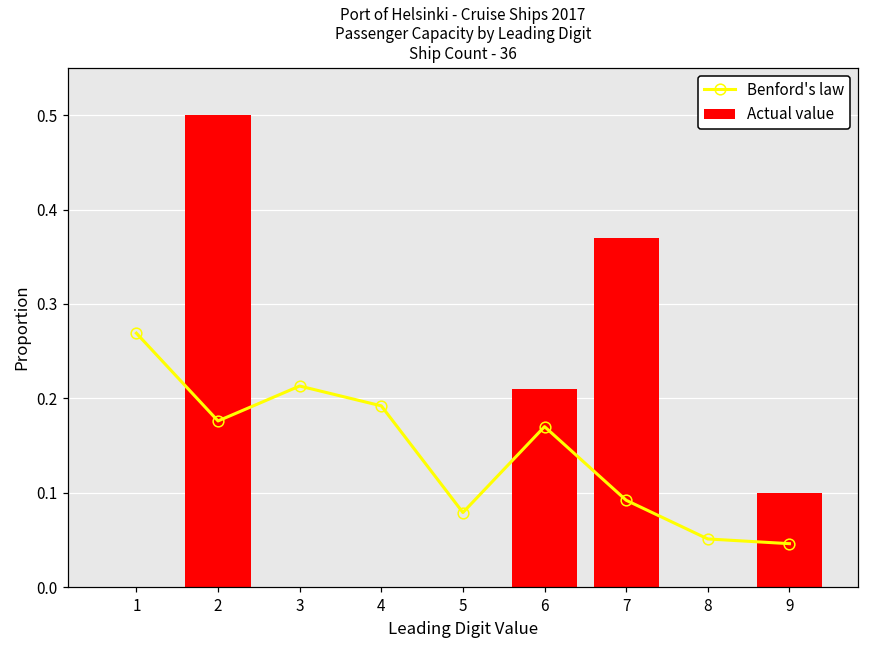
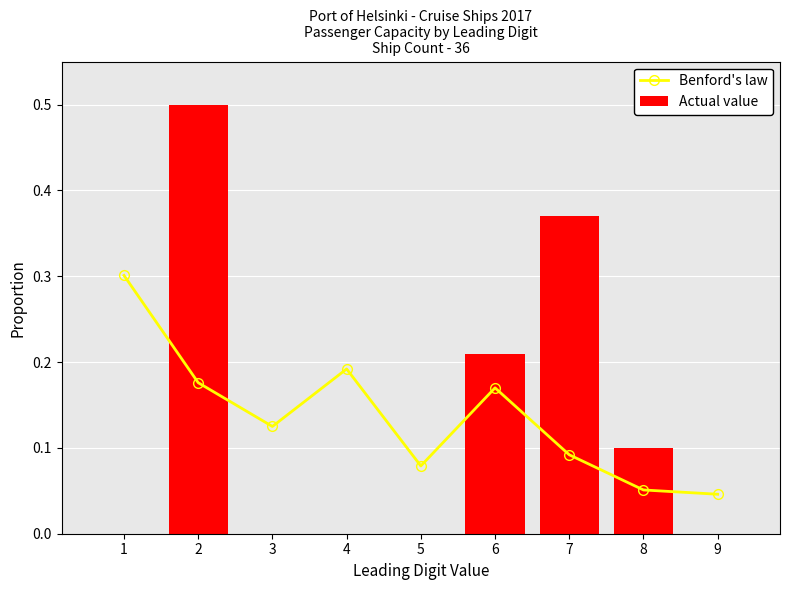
  {
    "Benford's law": {
-     "1": 0.27,
+     "1": 0.30,
      "2": 0.18,
-     "3": 0.21,
+     "3": 0.13,
      "4": 0.19,
      "5": 0.08,
      "6": 0.17,
      "7": 0.09,
      "8": 0.05,
      "9": 0.05
    },
    "Actual value": {
      "1": 0.0,
      "2": 0.5,
      "3": 0.0,
      "4": 0.0,
      "5": 0.0,
      "6": 0.21,
      "7": 0.37,
-     "8": 0.0,
-     "9": 0.1
+     "8": 0.1,
+     "9": 0.0
    }
  }
